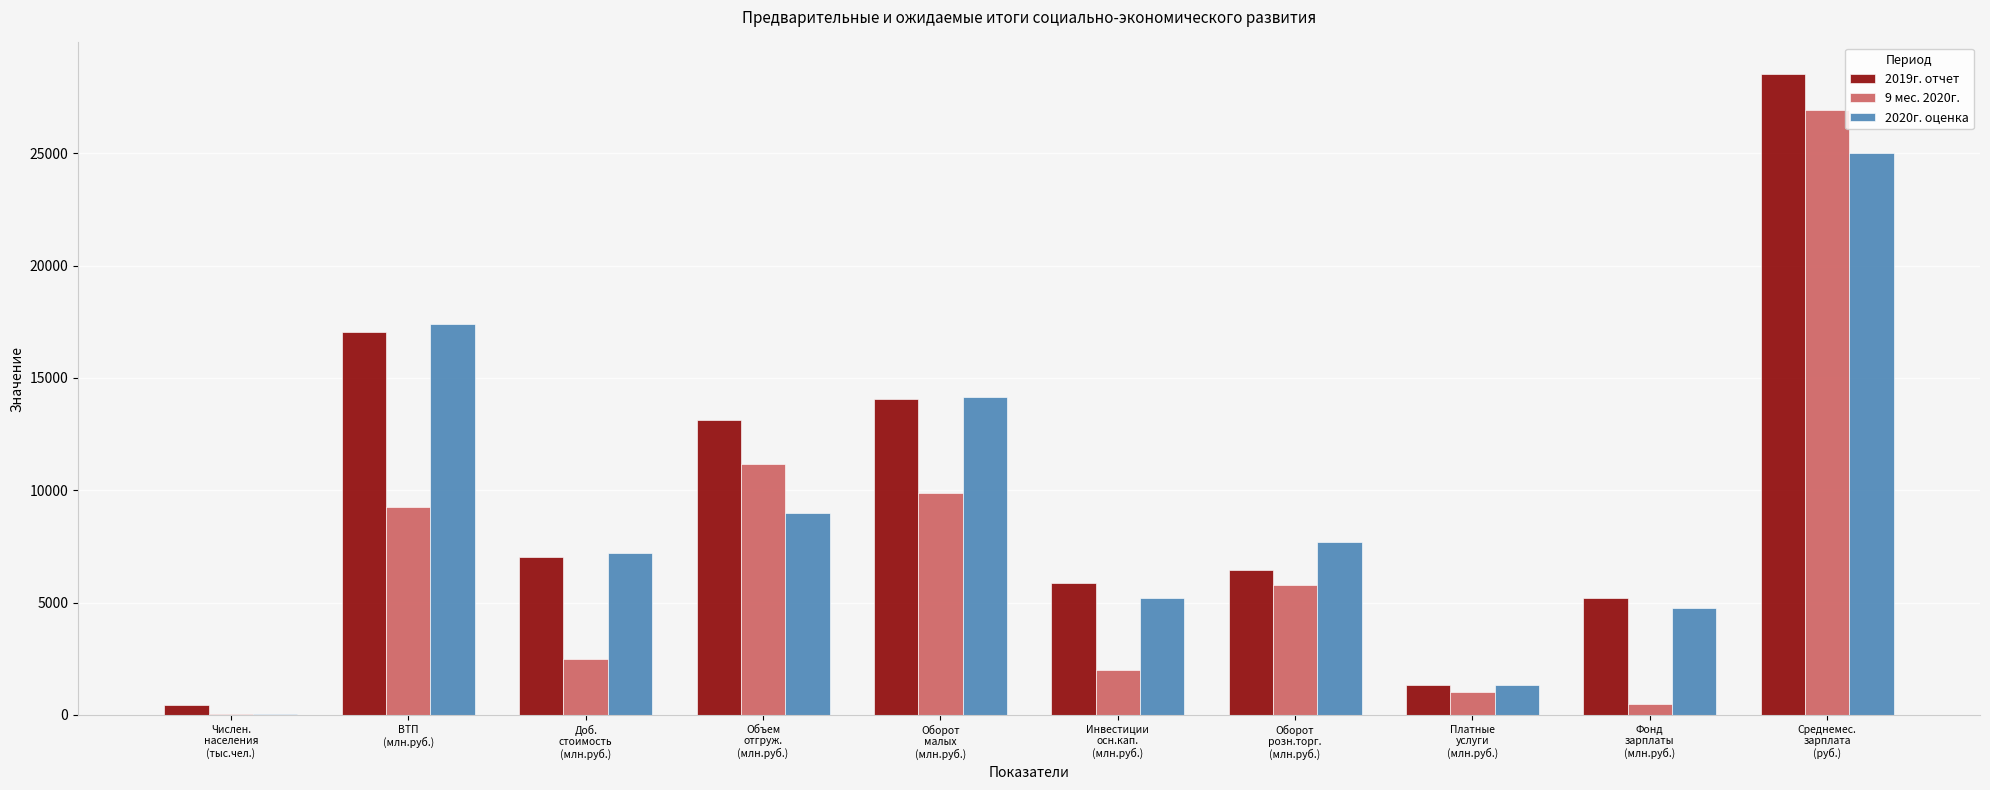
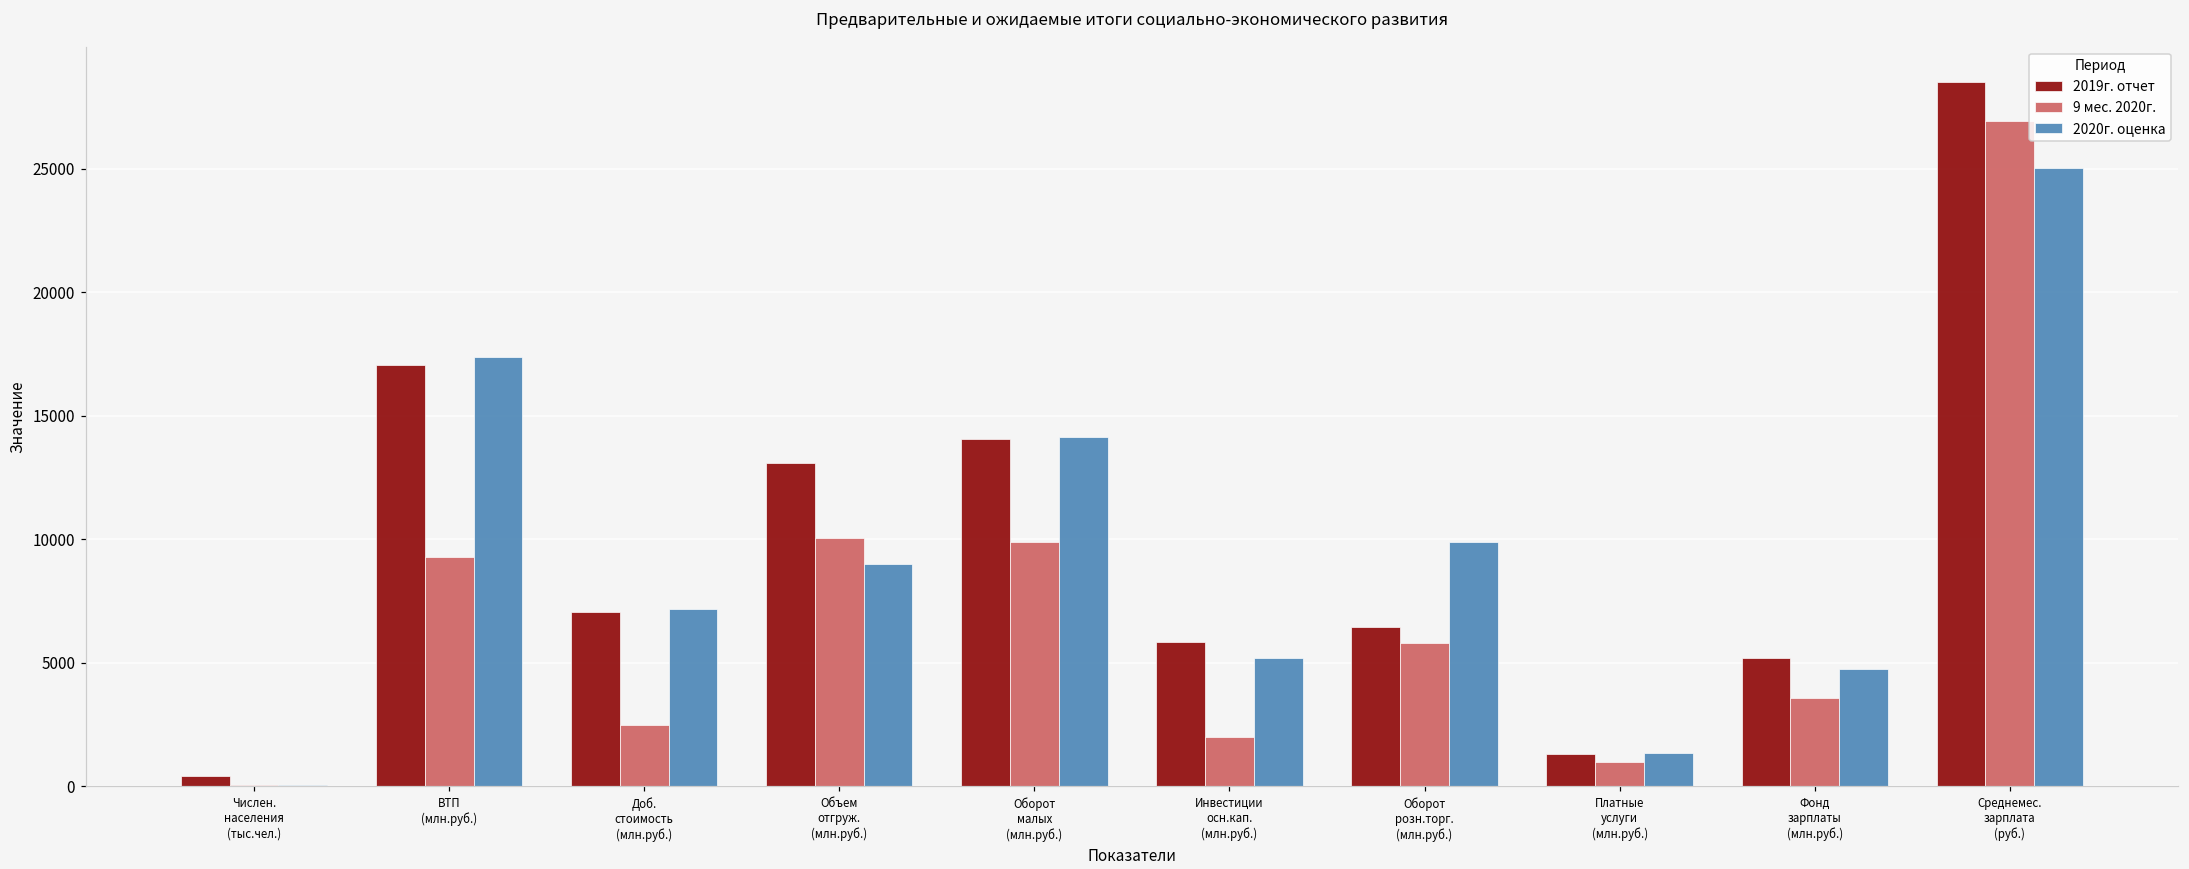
  {
    "2019г. отчет": {
      "Числен. населения (тыс.чел.)": 400,
      "ВТП (млн.руб.)": 17100,
      "Доб. стоимость (млн.руб.)": 7000,
      "Объем отгруж. (млн.руб.)": 13100,
      "Оборот малых (млн.руб.)": 14100,
      "Инвестиции осн.кап. (млн.руб.)": 5900,
      "Оборот розн.торг. (млн.руб.)": 6500,
      "Платные услуги (млн.руб.)": 1300,
      "Фонд зарплаты (млн.руб.)": 5200,
      "Среднемес. зарплата (руб.)": 28500
    },
    "9 мес. 2020г.": {
      "ВТП (млн.руб.)": 9300,
      "Доб. стоимость (млн.руб.)": 2500,
-     "Объем отгруж. (млн.руб.)": 11200,
+     "Объем отгруж. (млн.руб.)": 10100,
      "Оборот малых (млн.руб.)": 9900,
      "Инвестиции осн.кап. (млн.руб.)": 2000,
      "Оборот розн.торг. (млн.руб.)": 5800,
      "Платные услуги (млн.руб.)": 1000,
-     "Фонд зарплаты (млн.руб.)": 500,
+     "Фонд зарплаты (млн.руб.)": 3600,
      "Среднемес. зарплата (руб.)": 26900
    },
    "2020г. оценка": {
      "ВТП (млн.руб.)": 17400,
      "Доб. стоимость (млн.руб.)": 7200,
      "Объем отгруж. (млн.руб.)": 9000,
      "Оборот малых (млн.руб.)": 14100,
      "Инвестиции осн.кап. (млн.руб.)": 5200,
-     "Оборот розн.торг. (млн.руб.)": 7700,
+     "Оборот розн.торг. (млн.руб.)": 9900,
      "Платные услуги (млн.руб.)": 1300,
      "Фонд зарплаты (млн.руб.)": 4800,
      "Среднемес. зарплата (руб.)": 25000
    }
  }
